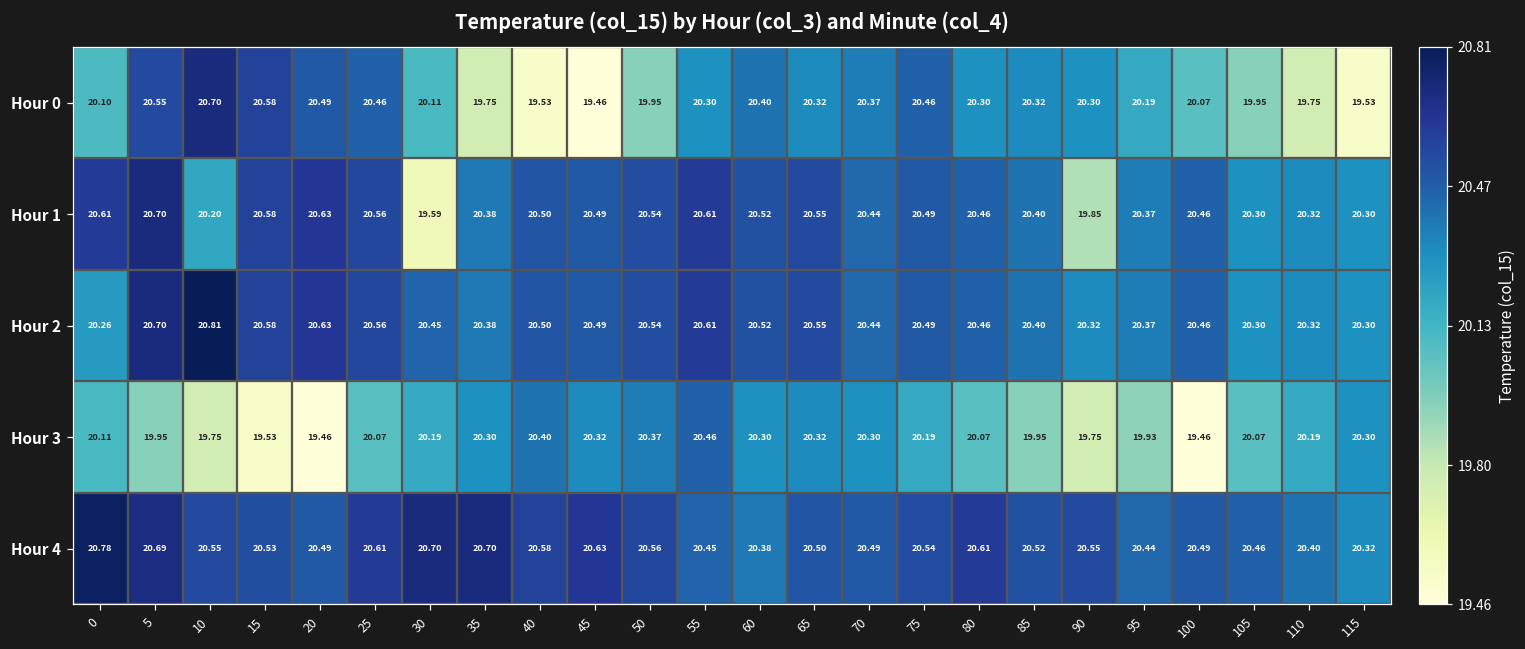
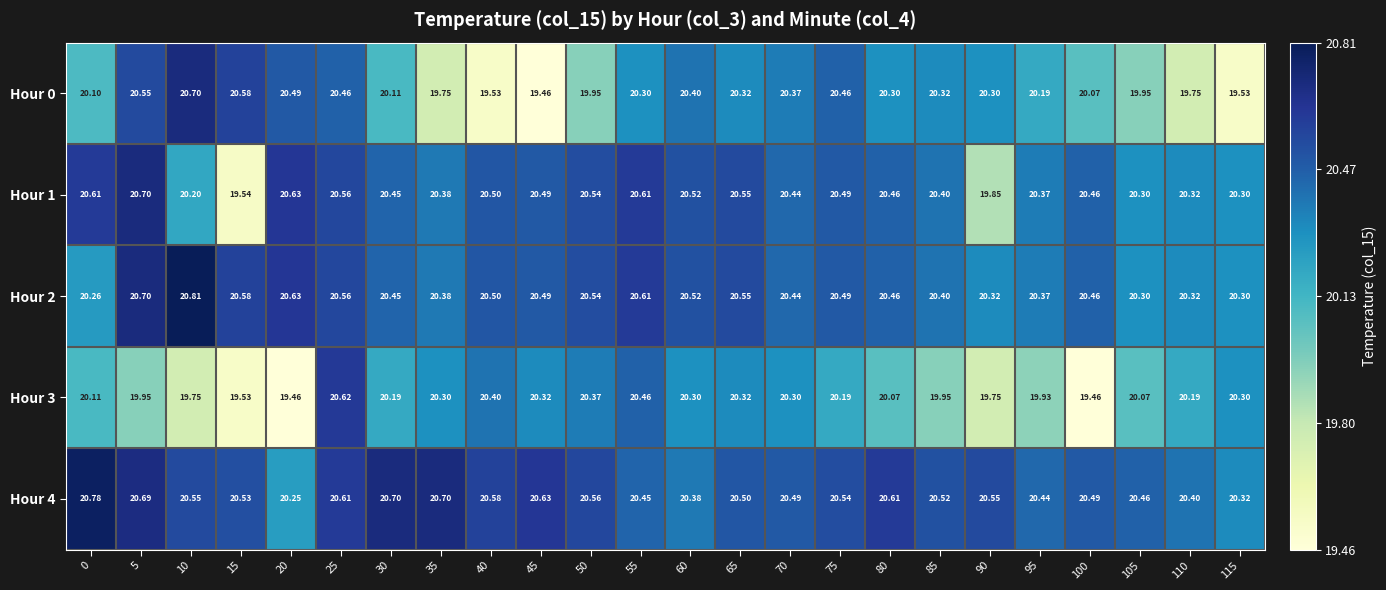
  {
    "Hour 0": {
      "0": 20.10,
      "5": 20.55,
      "10": 20.70,
      "15": 20.58,
      "20": 20.49,
      "25": 20.46,
      "30": 20.11,
      "35": 19.75,
      "40": 19.53,
      "45": 19.46,
      "50": 19.95,
      "55": 20.30,
      "60": 20.40,
      "65": 20.32,
      "70": 20.37,
      "75": 20.46,
      "80": 20.30,
      "85": 20.32,
      "90": 20.30,
      "95": 20.19,
      "100": 20.07,
      "105": 19.95,
      "110": 19.75,
      "115": 19.53
    },
    "Hour 1": {
      "0": 20.61,
      "5": 20.70,
      "10": 20.20,
-     "15": 20.58,
+     "15": 19.54,
      "20": 20.63,
      "25": 20.56,
-     "30": 19.59,
+     "30": 20.45,
      "35": 20.38,
      "40": 20.50,
      "45": 20.49,
      "50": 20.54,
      "55": 20.61,
      "60": 20.52,
      "65": 20.55,
      "70": 20.44,
      "75": 20.49,
      "80": 20.46,
      "85": 20.40,
      "90": 19.85,
      "95": 20.37,
      "100": 20.46,
      "105": 20.30,
      "110": 20.32,
      "115": 20.30
    },
    "Hour 2": {
      "0": 20.26,
      "5": 20.70,
      "10": 20.81,
      "15": 20.58,
      "20": 20.63,
      "25": 20.56,
      "30": 20.45,
      "35": 20.38,
      "40": 20.50,
      "45": 20.49,
      "50": 20.54,
      "55": 20.61,
      "60": 20.52,
      "65": 20.55,
      "70": 20.44,
      "75": 20.49,
      "80": 20.46,
      "85": 20.40,
      "90": 20.32,
      "95": 20.37,
      "100": 20.46,
      "105": 20.30,
      "110": 20.32,
      "115": 20.30
    },
    "Hour 3": {
      "0": 20.11,
      "5": 19.95,
      "10": 19.75,
      "15": 19.53,
      "20": 19.46,
-     "25": 20.07,
+     "25": 20.62,
      "30": 20.19,
      "35": 20.30,
      "40": 20.40,
      "45": 20.32,
      "50": 20.37,
      "55": 20.46,
      "60": 20.30,
      "65": 20.32,
      "70": 20.30,
      "75": 20.19,
      "80": 20.07,
      "85": 19.95,
      "90": 19.75,
      "95": 19.93,
      "100": 19.46,
      "105": 20.07,
      "110": 20.19,
      "115": 20.30
    },
    "Hour 4": {
      "0": 20.78,
      "5": 20.69,
      "10": 20.55,
      "15": 20.53,
-     "20": 20.49,
+     "20": 20.25,
      "25": 20.61,
      "30": 20.70,
      "35": 20.70,
      "40": 20.58,
      "45": 20.63,
      "50": 20.56,
      "55": 20.45,
      "60": 20.38,
      "65": 20.50,
      "70": 20.49,
      "75": 20.54,
      "80": 20.61,
      "85": 20.52,
      "90": 20.55,
      "95": 20.44,
      "100": 20.49,
      "105": 20.46,
      "110": 20.40,
      "115": 20.32
    }
  }
